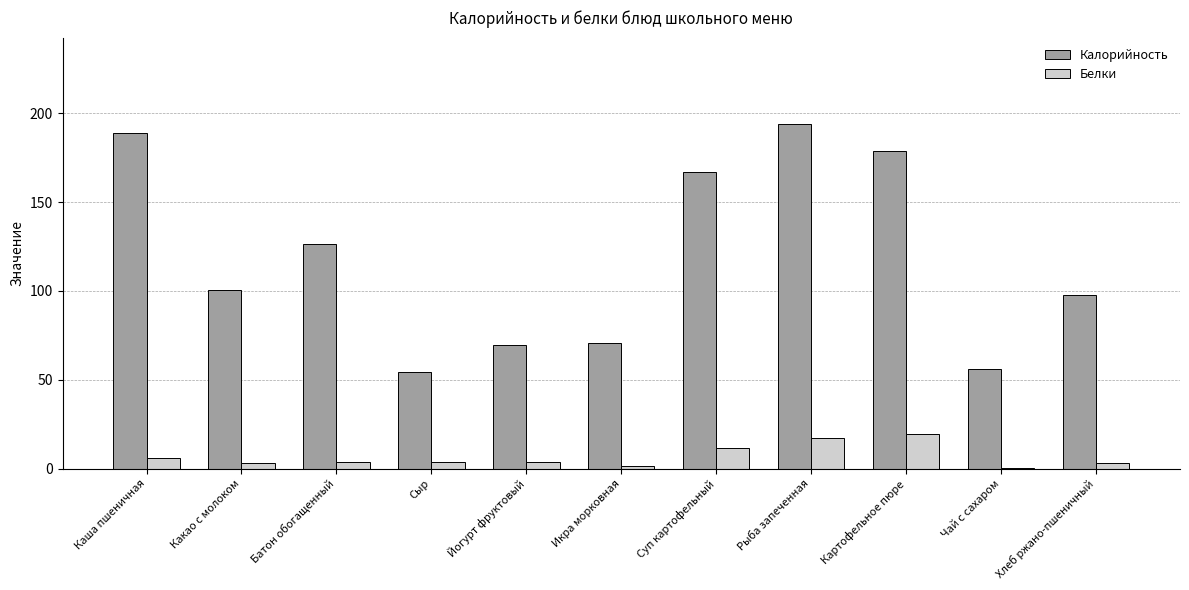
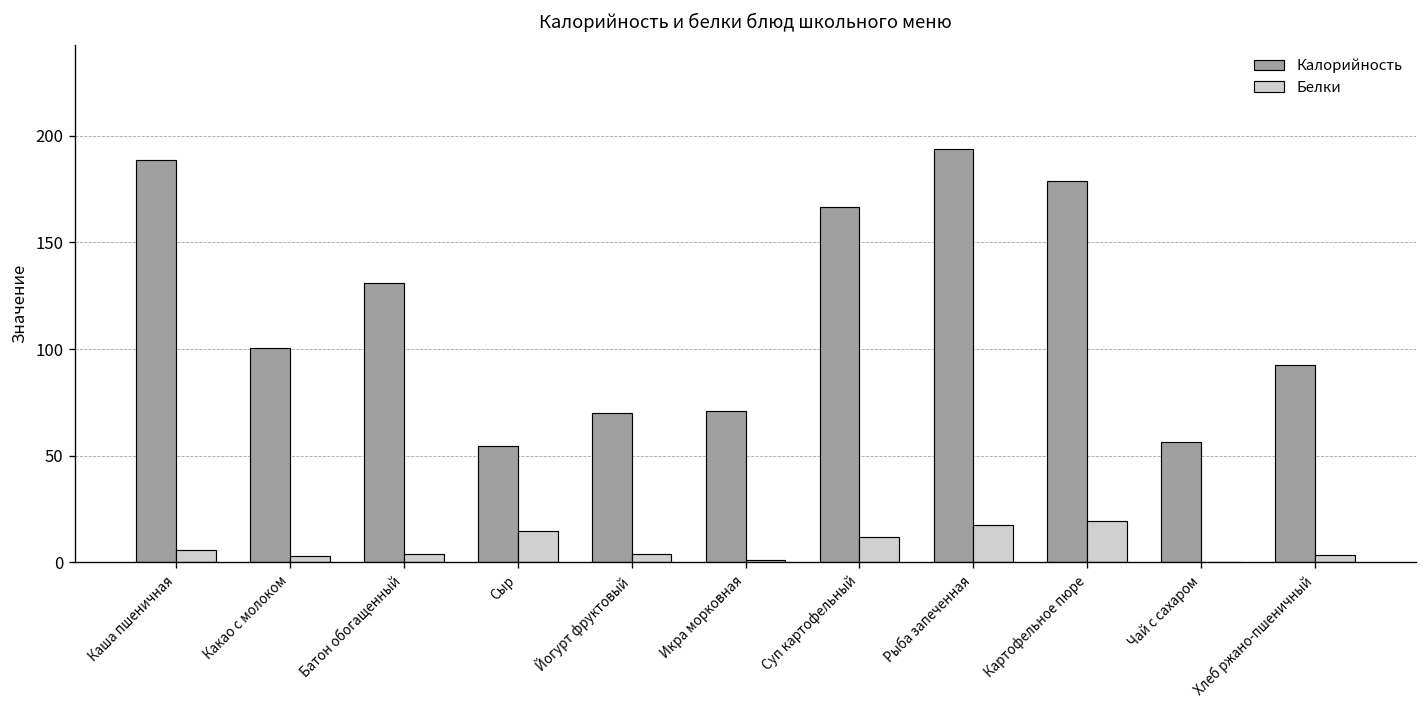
  {
    "Калорийность": {
      "Каша пшеничная": 189,
      "Какао с молоком": 101,
-     "Батон обогащенный": 126,
+     "Батон обогащенный": 131,
      "Сыр": 55,
      "Йогурт фруктовый": 70,
      "Икра морковная": 71,
      "Суп картофельный": 167,
      "Рыба запеченная": 194,
      "Картофельное пюре": 179,
      "Чай с сахаром": 56,
-     "Хлеб ржано-пшеничный": 98
+     "Хлеб ржано-пшеничный": 92
    },
    "Белки": {
      "Каша пшеничная": 6,
      "Какао с молоком": 3,
      "Батон обогащенный": 4,
-     "Сыр": 3,
+     "Сыр": 15,
      "Йогурт фруктовый": 4,
      "Суп картофельный": 12,
      "Рыба запеченная": 18,
      "Картофельное пюре": 19,
      "Хлеб ржано-пшеничный": 3
    }
  }
